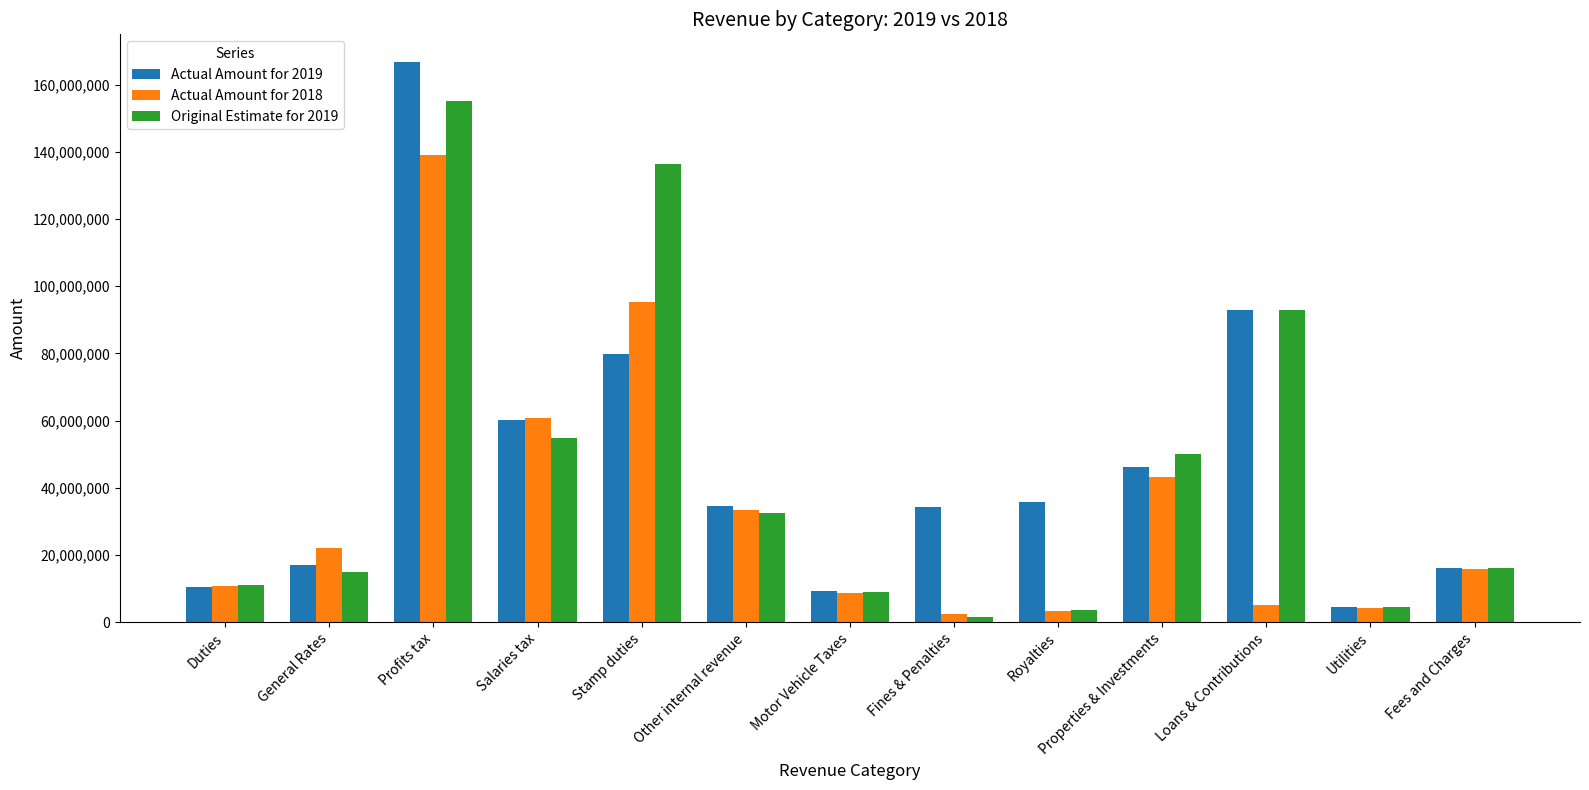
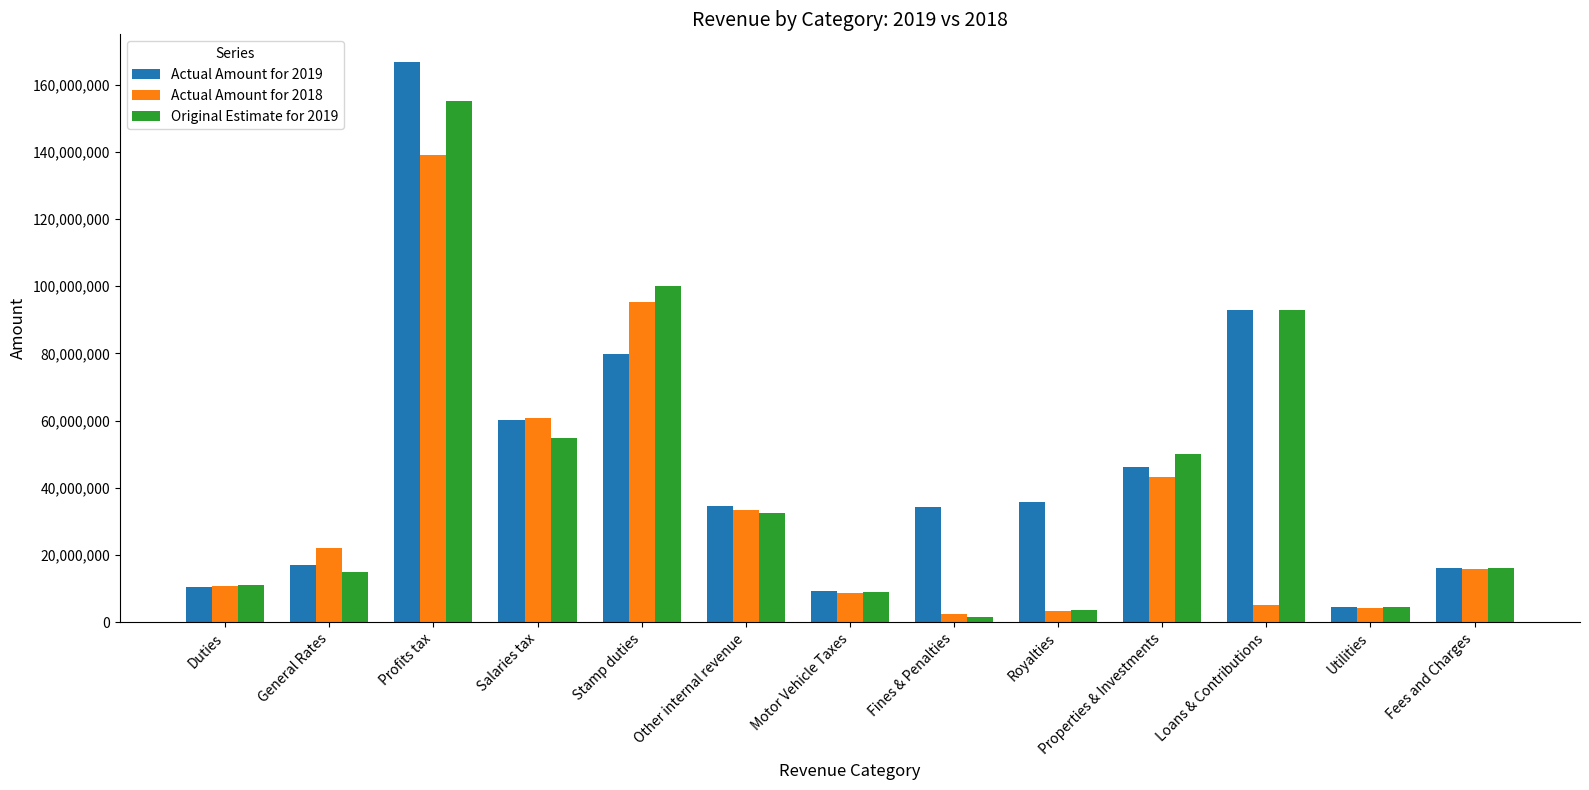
  {
    "Actual Amount for 2019": {
      "Duties": "11,000,000",
      "General Rates": "17,000,000",
      "Profits tax": "167,000,000",
      "Salaries tax": "60,000,000",
      "Stamp duties": "80,000,000",
      "Other internal revenue": "35,000,000",
      "Motor Vehicle Taxes": "9,000,000",
      "Fines & Penalties": "34,000,000",
      "Royalties": "36,000,000",
      "Properties & Investments": "46,000,000",
      "Loans & Contributions": "93,000,000",
      "Utilities": "4,000,000",
      "Fees and Charges": "16,000,000"
    },
    "Actual Amount for 2018": {
      "Duties": "11,000,000",
      "General Rates": "22,000,000",
      "Profits tax": "139,000,000",
      "Salaries tax": "61,000,000",
      "Stamp duties": "95,000,000",
      "Other internal revenue": "34,000,000",
      "Motor Vehicle Taxes": "9,000,000",
      "Fines & Penalties": "2,000,000",
      "Royalties": "3,000,000",
      "Properties & Investments": "43,000,000",
      "Loans & Contributions": "5,000,000",
      "Utilities": "4,000,000",
      "Fees and Charges": "16,000,000"
    },
    "Original Estimate for 2019": {
      "Duties": "11,000,000",
      "General Rates": "15,000,000",
      "Profits tax": "155,000,000",
      "Salaries tax": "55,000,000",
-     "Stamp duties": "136,000,000",
+     "Stamp duties": "100,000,000",
      "Other internal revenue": "33,000,000",
      "Motor Vehicle Taxes": "9,000,000",
      "Fines & Penalties": "1,000,000",
      "Royalties": "4,000,000",
      "Properties & Investments": "50,000,000",
      "Loans & Contributions": "93,000,000",
      "Utilities": "4,000,000",
      "Fees and Charges": "16,000,000"
    }
  }
